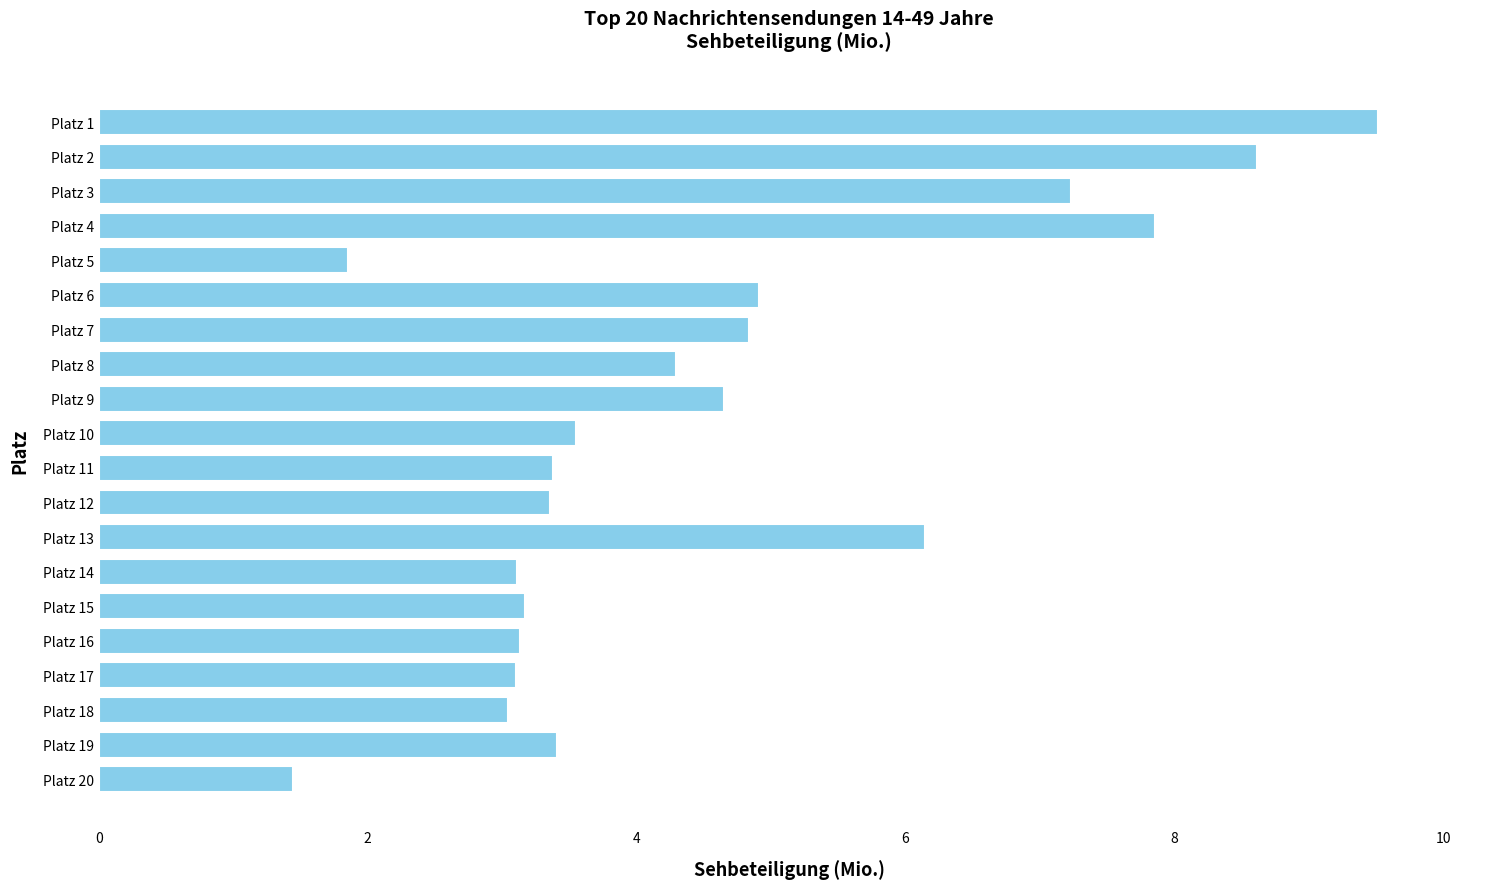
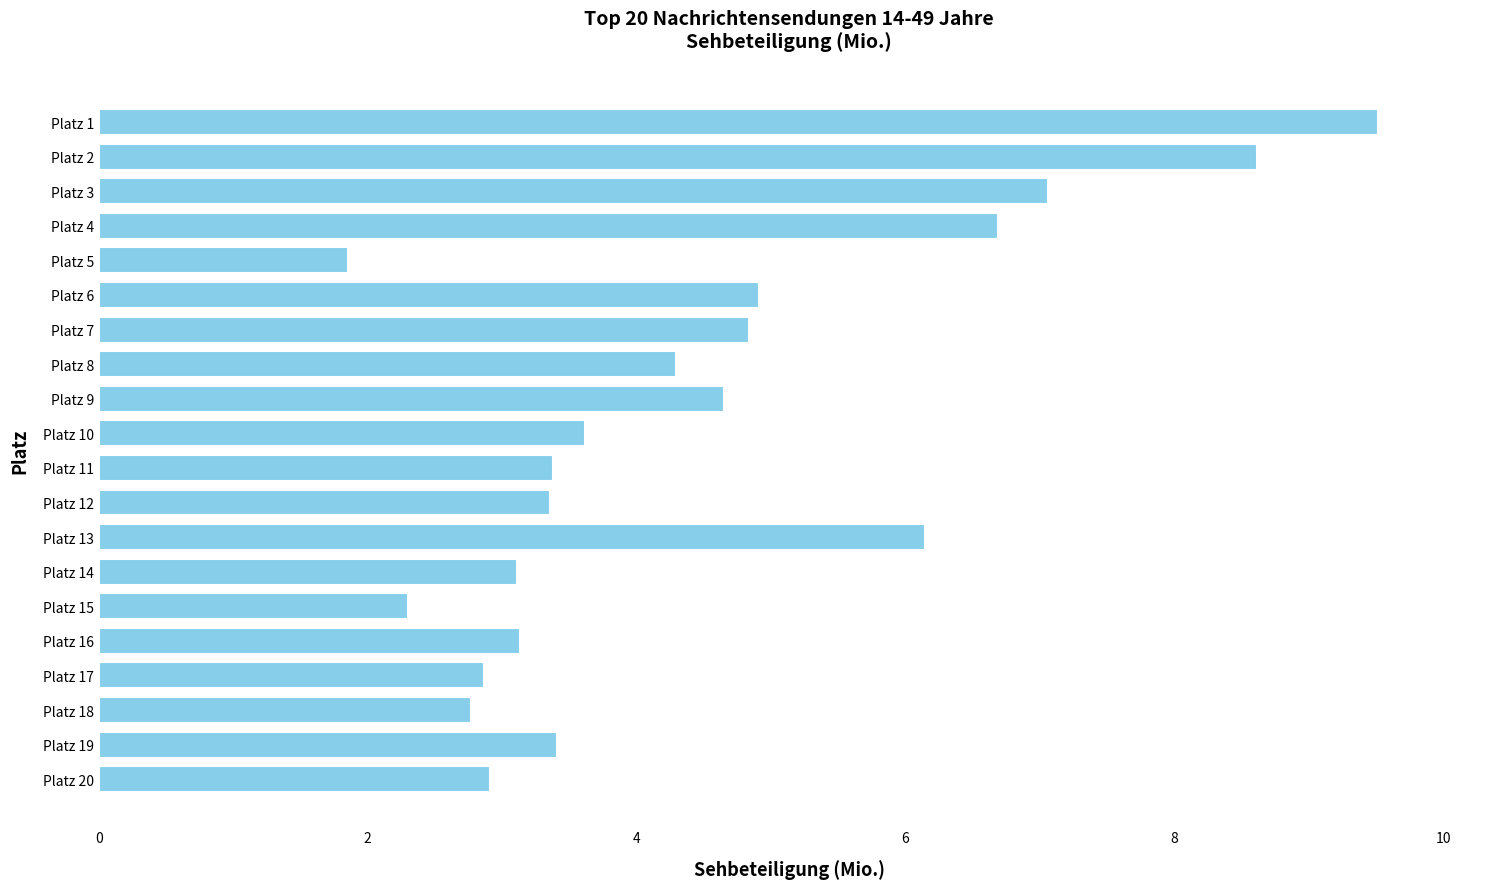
  {
    "Platz 1": 9.51,
    "Platz 2": 8.62,
-   "Platz 3": 7.23,
-   "Platz 4": 7.86,
+   "Platz 3": 7.06,
+   "Platz 4": 6.69,
    "Platz 5": 1.85,
    "Platz 6": 4.91,
    "Platz 7": 4.84,
    "Platz 8": 4.29,
    "Platz 9": 4.65,
-   "Platz 10": 3.55,
+   "Platz 10": 3.61,
    "Platz 11": 3.38,
    "Platz 12": 3.35,
    "Platz 13": 6.15,
    "Platz 14": 3.11,
-   "Platz 15": 3.17,
+   "Platz 15": 2.30,
    "Platz 16": 3.13,
-   "Platz 17": 3.10,
-   "Platz 18": 3.04,
+   "Platz 17": 2.86,
+   "Platz 18": 2.77,
    "Platz 19": 3.41,
-   "Platz 20": 1.45
+   "Platz 20": 2.91
  }
